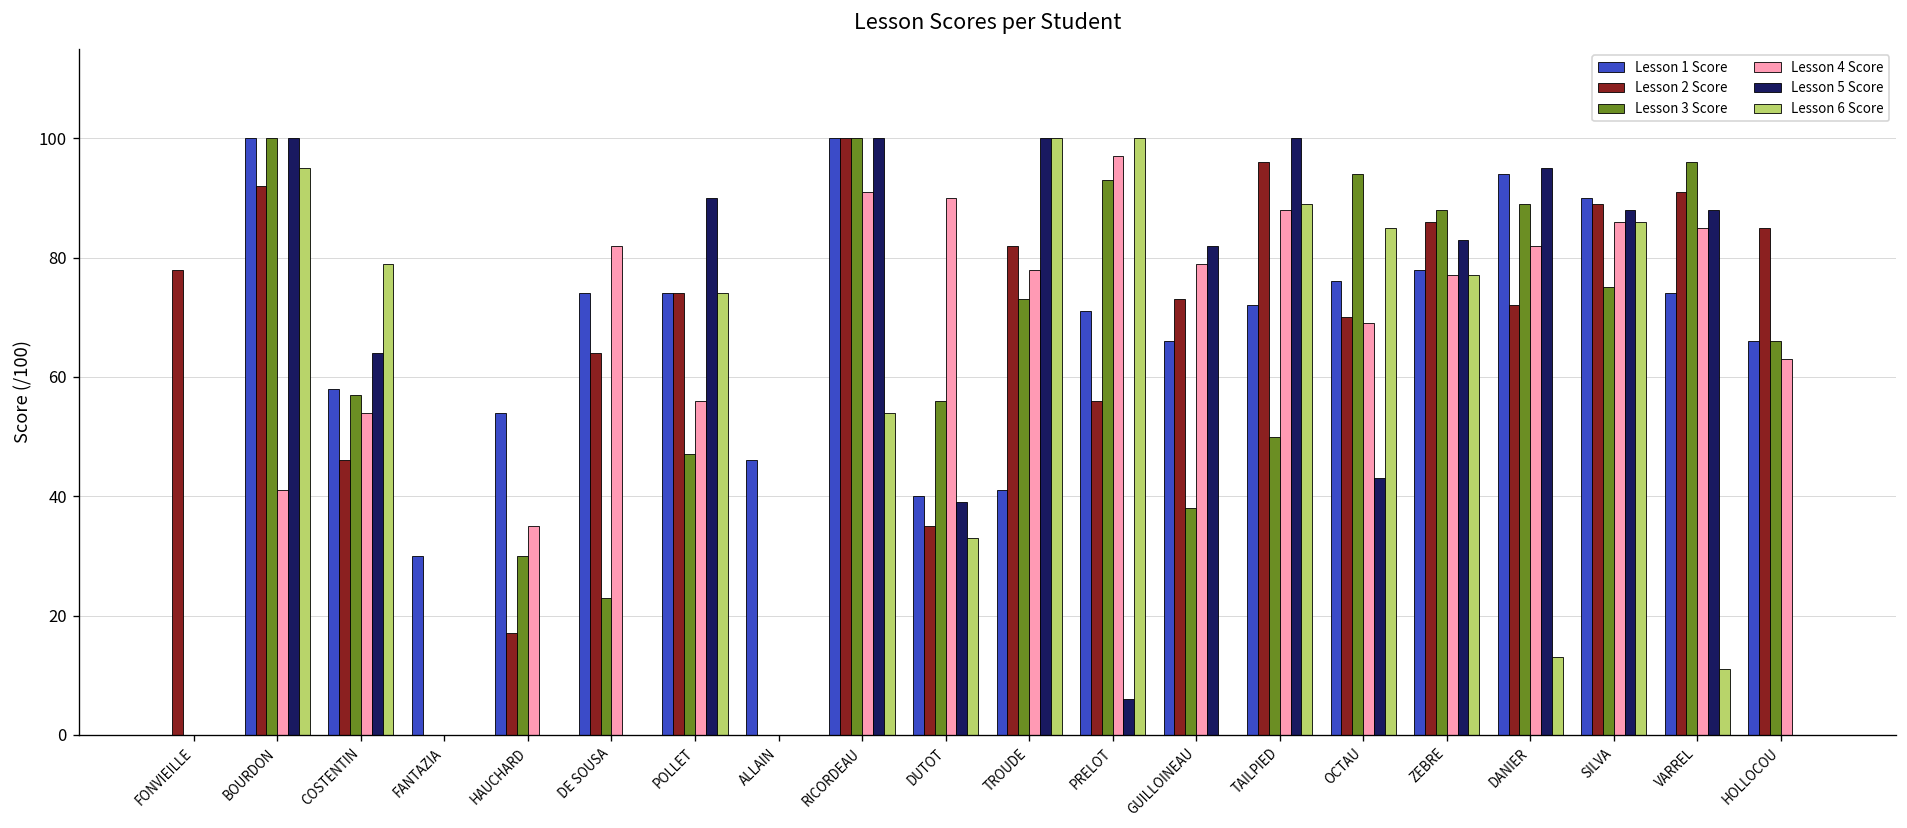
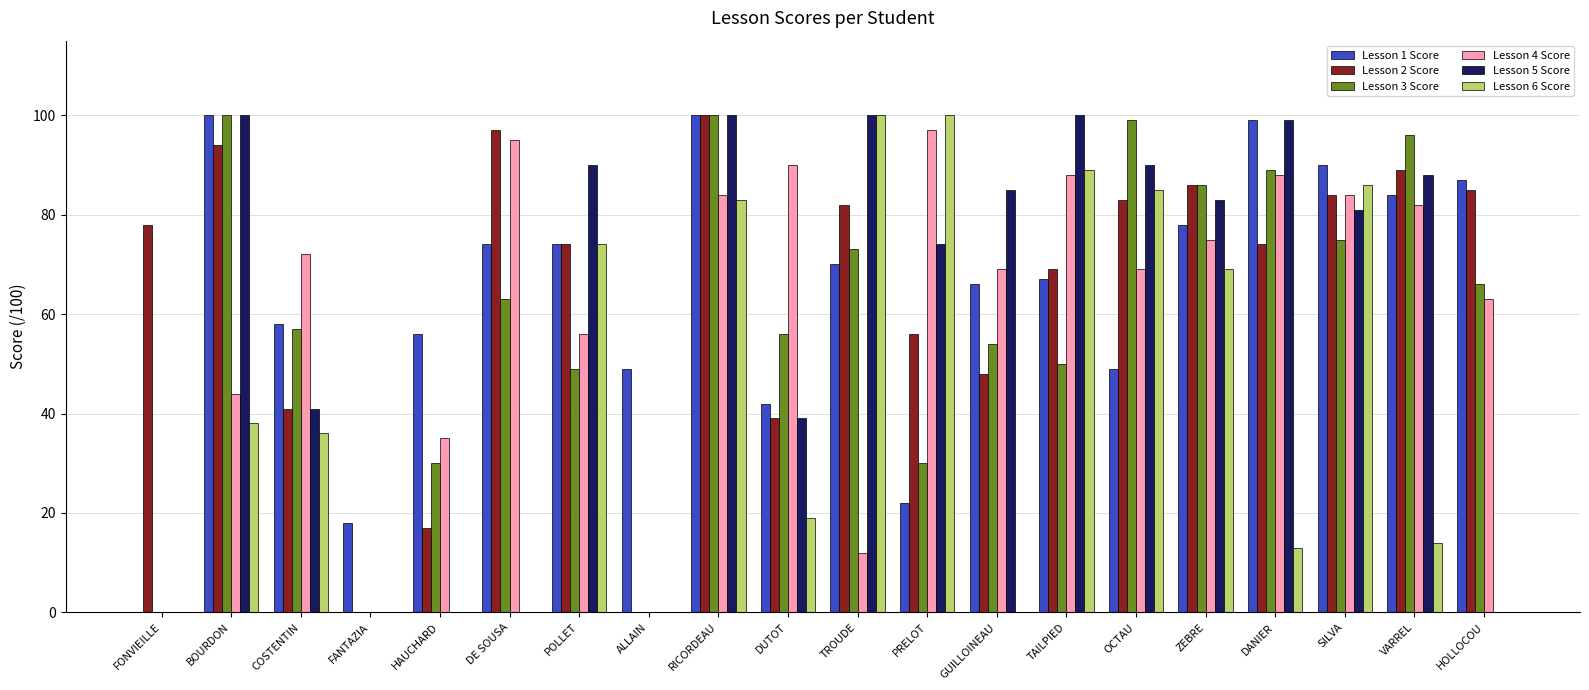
  {
    "Lesson 1 Score": {
      "FONVIEILLE": 0,
      "BOURDON": 100,
      "COSTENTIN": 58,
-     "FANTAZIA": 30,
-     "HAUCHARD": 54,
+     "FANTAZIA": 18,
+     "HAUCHARD": 56,
      "DE SOUSA": 74,
      "POLLET": 74,
-     "ALLAIN": 46,
+     "ALLAIN": 49,
      "RICORDEAU": 100,
-     "DUTOT": 40,
-     "TROUDE": 41,
-     "PRELOT": 71,
+     "DUTOT": 42,
+     "TROUDE": 70,
+     "PRELOT": 22,
      "GUILLOINEAU": 66,
-     "TAILPIED": 72,
-     "OCTAU": 76,
+     "TAILPIED": 67,
+     "OCTAU": 49,
      "ZEBRE": 78,
-     "DANIER": 94,
+     "DANIER": 99,
      "SILVA": 90,
-     "VARREL": 74,
-     "HOLLOCOU": 66
+     "VARREL": 84,
+     "HOLLOCOU": 87
    },
    "Lesson 2 Score": {
      "FONVIEILLE": 78,
-     "BOURDON": 92,
-     "COSTENTIN": 46,
+     "BOURDON": 94,
+     "COSTENTIN": 41,
      "FANTAZIA": 0,
      "HAUCHARD": 17,
-     "DE SOUSA": 64,
+     "DE SOUSA": 97,
      "POLLET": 74,
      "ALLAIN": 0,
      "RICORDEAU": 100,
-     "DUTOT": 35,
+     "DUTOT": 39,
      "TROUDE": 82,
      "PRELOT": 56,
-     "GUILLOINEAU": 73,
-     "TAILPIED": 96,
-     "OCTAU": 70,
+     "GUILLOINEAU": 48,
+     "TAILPIED": 69,
+     "OCTAU": 83,
      "ZEBRE": 86,
-     "DANIER": 72,
-     "SILVA": 89,
-     "VARREL": 91,
+     "DANIER": 74,
+     "SILVA": 84,
+     "VARREL": 89,
      "HOLLOCOU": 85
    },
    "Lesson 3 Score": {
      "FONVIEILLE": 0,
      "BOURDON": 100,
      "COSTENTIN": 57,
      "FANTAZIA": 0,
      "HAUCHARD": 30,
-     "DE SOUSA": 23,
-     "POLLET": 47,
+     "DE SOUSA": 63,
+     "POLLET": 49,
      "ALLAIN": 0,
      "RICORDEAU": 100,
      "DUTOT": 56,
      "TROUDE": 73,
-     "PRELOT": 93,
-     "GUILLOINEAU": 38,
+     "PRELOT": 30,
+     "GUILLOINEAU": 54,
      "TAILPIED": 50,
-     "OCTAU": 94,
-     "ZEBRE": 88,
+     "OCTAU": 99,
+     "ZEBRE": 86,
      "DANIER": 89,
      "SILVA": 75,
      "VARREL": 96,
      "HOLLOCOU": 66
    },
    "Lesson 4 Score": {
      "FONVIEILLE": 0,
-     "BOURDON": 41,
-     "COSTENTIN": 54,
+     "BOURDON": 44,
+     "COSTENTIN": 72,
      "FANTAZIA": 0,
      "HAUCHARD": 35,
-     "DE SOUSA": 82,
+     "DE SOUSA": 95,
      "POLLET": 56,
      "ALLAIN": 0,
-     "RICORDEAU": 91,
+     "RICORDEAU": 84,
      "DUTOT": 90,
-     "TROUDE": 78,
+     "TROUDE": 12,
      "PRELOT": 97,
-     "GUILLOINEAU": 79,
+     "GUILLOINEAU": 69,
      "TAILPIED": 88,
      "OCTAU": 69,
-     "ZEBRE": 77,
-     "DANIER": 82,
-     "SILVA": 86,
-     "VARREL": 85,
+     "ZEBRE": 75,
+     "DANIER": 88,
+     "SILVA": 84,
+     "VARREL": 82,
      "HOLLOCOU": 63
    },
    "Lesson 5 Score": {
      "FONVIEILLE": 0,
      "BOURDON": 100,
-     "COSTENTIN": 64,
+     "COSTENTIN": 41,
      "FANTAZIA": 0,
      "HAUCHARD": 0,
      "DE SOUSA": 0,
      "POLLET": 90,
      "ALLAIN": 0,
      "RICORDEAU": 100,
      "DUTOT": 39,
      "TROUDE": 100,
-     "PRELOT": 6,
-     "GUILLOINEAU": 82,
+     "PRELOT": 74,
+     "GUILLOINEAU": 85,
      "TAILPIED": 100,
-     "OCTAU": 43,
+     "OCTAU": 90,
      "ZEBRE": 83,
-     "DANIER": 95,
-     "SILVA": 88,
+     "DANIER": 99,
+     "SILVA": 81,
      "VARREL": 88,
      "HOLLOCOU": 0
    },
    "Lesson 6 Score": {
      "FONVIEILLE": 0,
-     "BOURDON": 95,
-     "COSTENTIN": 79,
+     "BOURDON": 38,
+     "COSTENTIN": 36,
      "FANTAZIA": 0,
      "HAUCHARD": 0,
      "DE SOUSA": 0,
      "POLLET": 74,
      "ALLAIN": 0,
-     "RICORDEAU": 54,
-     "DUTOT": 33,
+     "RICORDEAU": 83,
+     "DUTOT": 19,
      "TROUDE": 100,
      "PRELOT": 100,
      "GUILLOINEAU": 0,
      "TAILPIED": 89,
      "OCTAU": 85,
-     "ZEBRE": 77,
+     "ZEBRE": 69,
      "DANIER": 13,
      "SILVA": 86,
-     "VARREL": 11,
+     "VARREL": 14,
      "HOLLOCOU": 0
    }
  }
